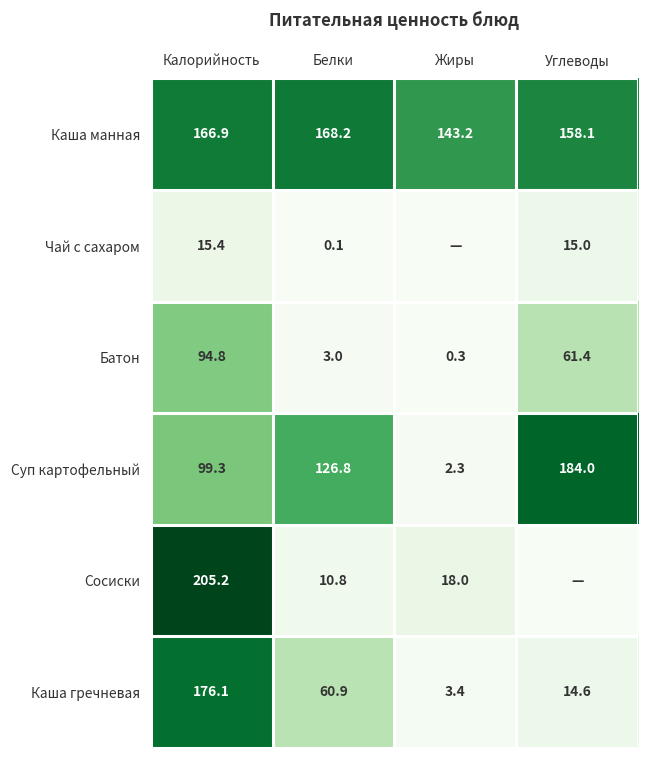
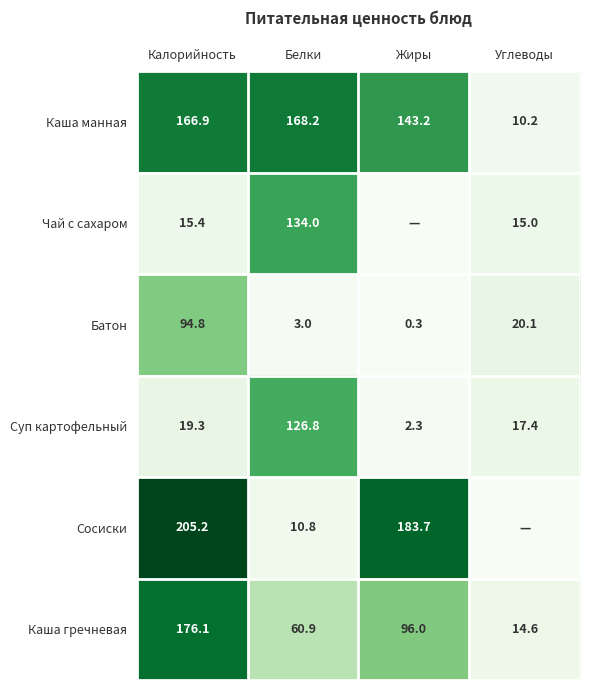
  {
    "Каша манная": {
      "Калорийность": 166.9,
      "Белки": 168.2,
      "Жиры": 143.2,
-     "Углеводы": 158.1
+     "Углеводы": 10.2
    },
    "Чай с сахаром": {
      "Калорийность": 15.4,
-     "Белки": 0.1,
+     "Белки": 134.0,
      "Углеводы": 15.0
    },
    "Батон": {
      "Калорийность": 94.8,
      "Белки": 3.0,
      "Жиры": 0.3,
-     "Углеводы": 61.4
+     "Углеводы": 20.1
    },
    "Суп картофельный": {
-     "Калорийность": 99.3,
+     "Калорийность": 19.3,
      "Белки": 126.8,
      "Жиры": 2.3,
-     "Углеводы": 184.0
+     "Углеводы": 17.4
    },
    "Сосиски": {
      "Калорийность": 205.2,
      "Белки": 10.8,
-     "Жиры": 18.0
+     "Жиры": 183.7
    },
    "Каша гречневая": {
      "Калорийность": 176.1,
      "Белки": 60.9,
-     "Жиры": 3.4,
+     "Жиры": 96.0,
      "Углеводы": 14.6
    }
  }
